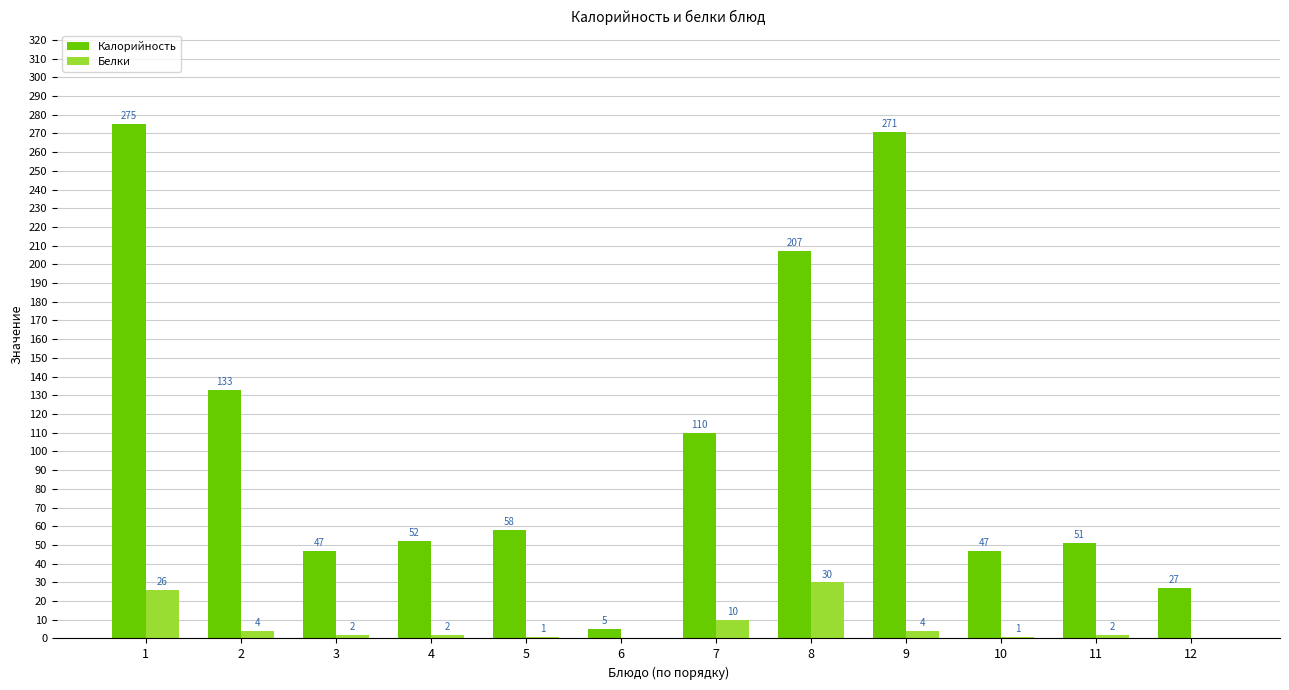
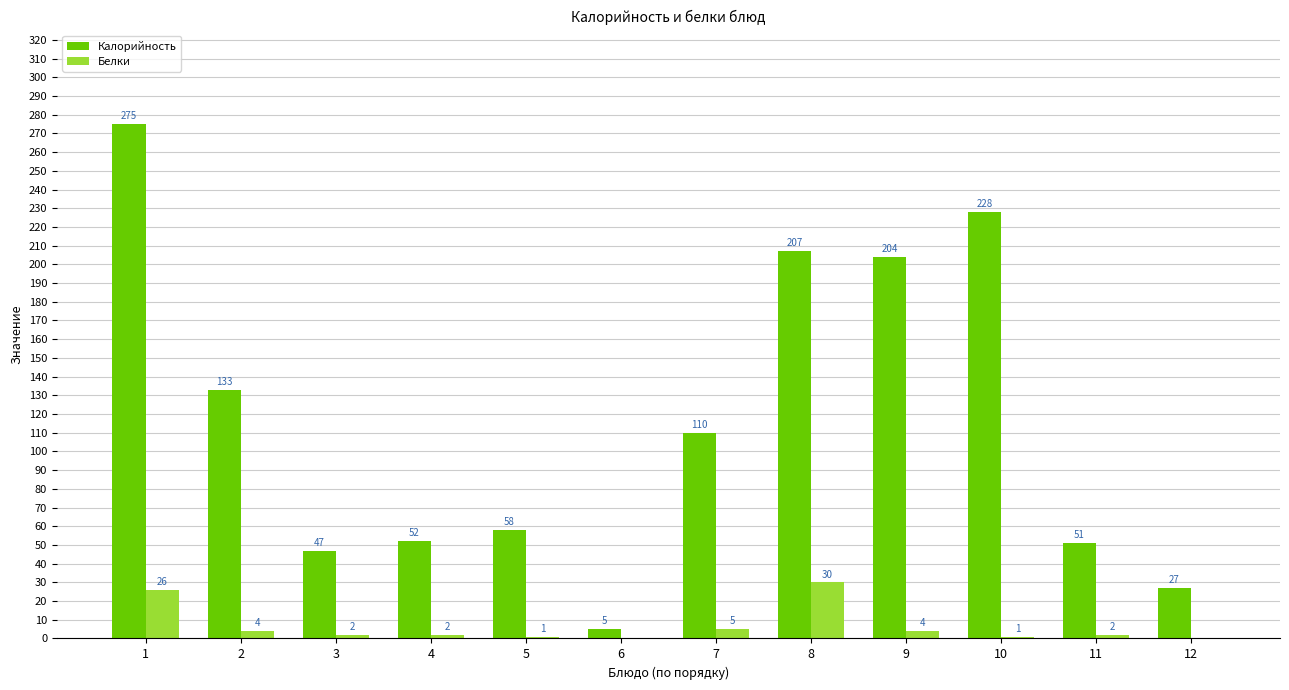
  {
    "Калорийность": {
      "1": 275,
      "2": 133,
      "3": 47,
      "4": 52,
      "5": 58,
      "6": 5,
      "7": 110,
      "8": 207,
-     "9": 271,
-     "10": 47,
+     "9": 204,
+     "10": 228,
      "11": 51,
      "12": 27
    },
    "Белки": {
      "1": 26,
      "2": 4,
      "3": 2,
      "4": 2,
      "5": 1,
-     "7": 10,
+     "7": 5,
      "8": 30,
      "9": 4,
      "10": 1,
      "11": 2
    }
  }
